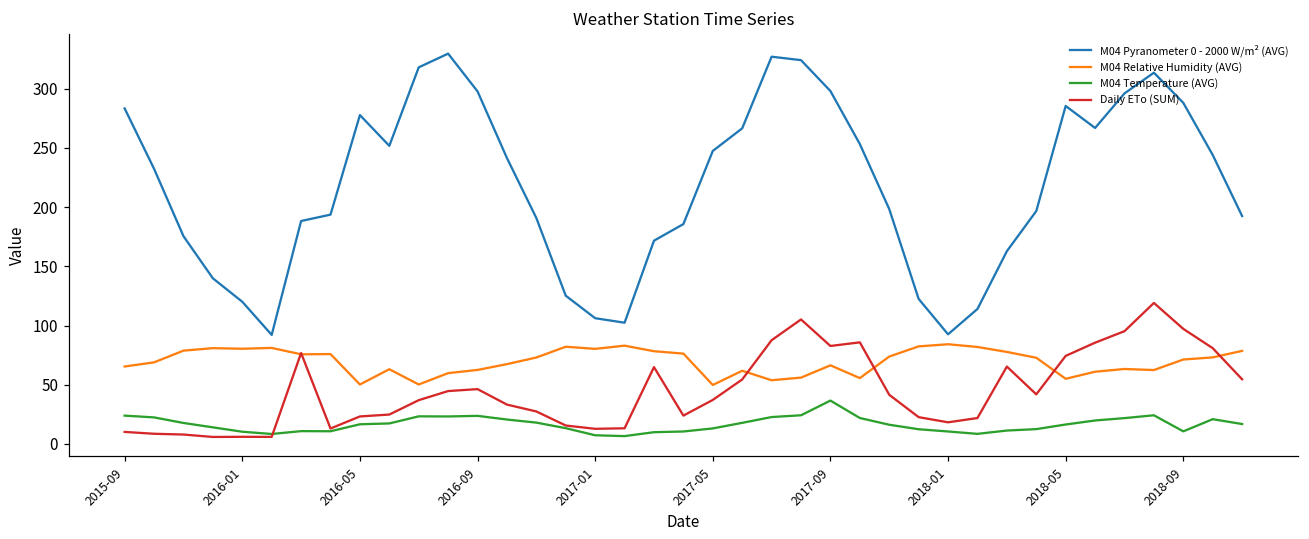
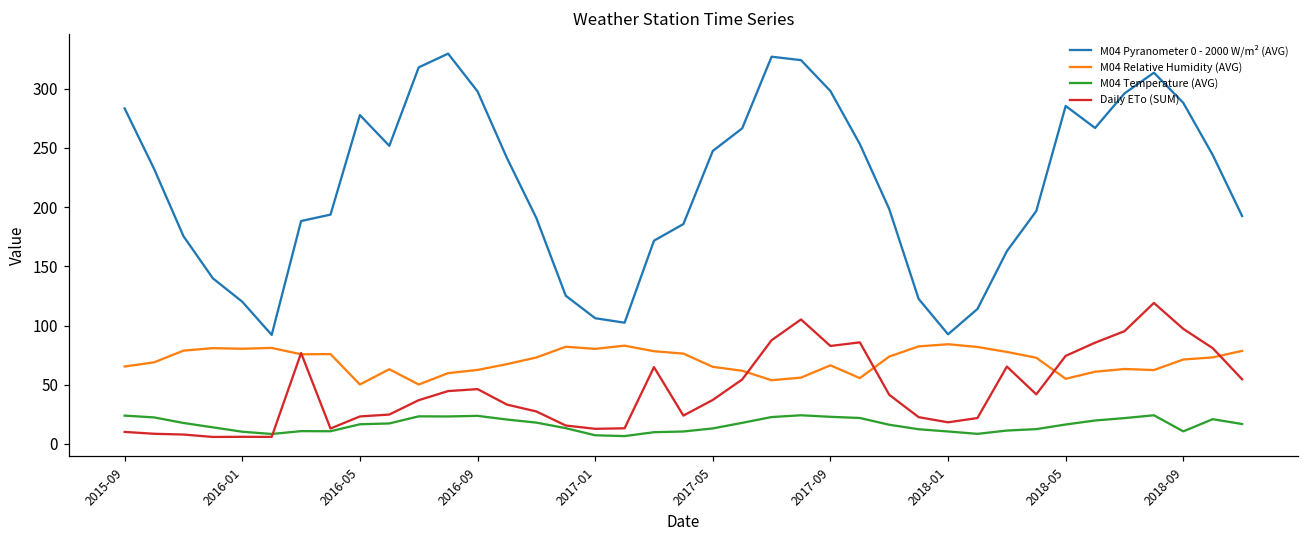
  {
    "M04 Pyranometer 0 - 2000 W/m² (AVG)": {
      "2015-09": 283,
      "2016-01": 120,
      "2016-05": 278,
      "2016-09": 298,
      "2017-01": 106,
      "2017-05": 248,
      "2017-09": 298,
      "2018-01": 93,
      "2018-05": 286,
      "2018-09": 288
    },
    "M04 Relative Humidity (AVG)": {
      "2015-09": 65,
      "2016-01": 80,
      "2016-05": 50,
      "2016-09": 63,
      "2017-01": 80,
-     "2017-05": 50,
+     "2017-05": 65,
      "2017-09": 66,
      "2018-01": 84,
      "2018-05": 55,
      "2018-09": 71
    },
    "M04 Temperature (AVG)": {
      "2015-09": 24,
      "2016-01": 10,
      "2016-05": 17,
      "2016-09": 24,
      "2017-01": 7,
      "2017-05": 13,
-     "2017-09": 37,
+     "2017-09": 23,
      "2018-01": 11,
      "2018-05": 16,
      "2018-09": 11
    },
    "Daily ETo (SUM)": {
      "2015-09": 10,
      "2016-01": 6,
      "2016-05": 23,
      "2016-09": 46,
      "2017-01": 13,
      "2017-05": 37,
      "2017-09": 83,
      "2018-01": 18,
      "2018-05": 74,
      "2018-09": 97
    }
  }
